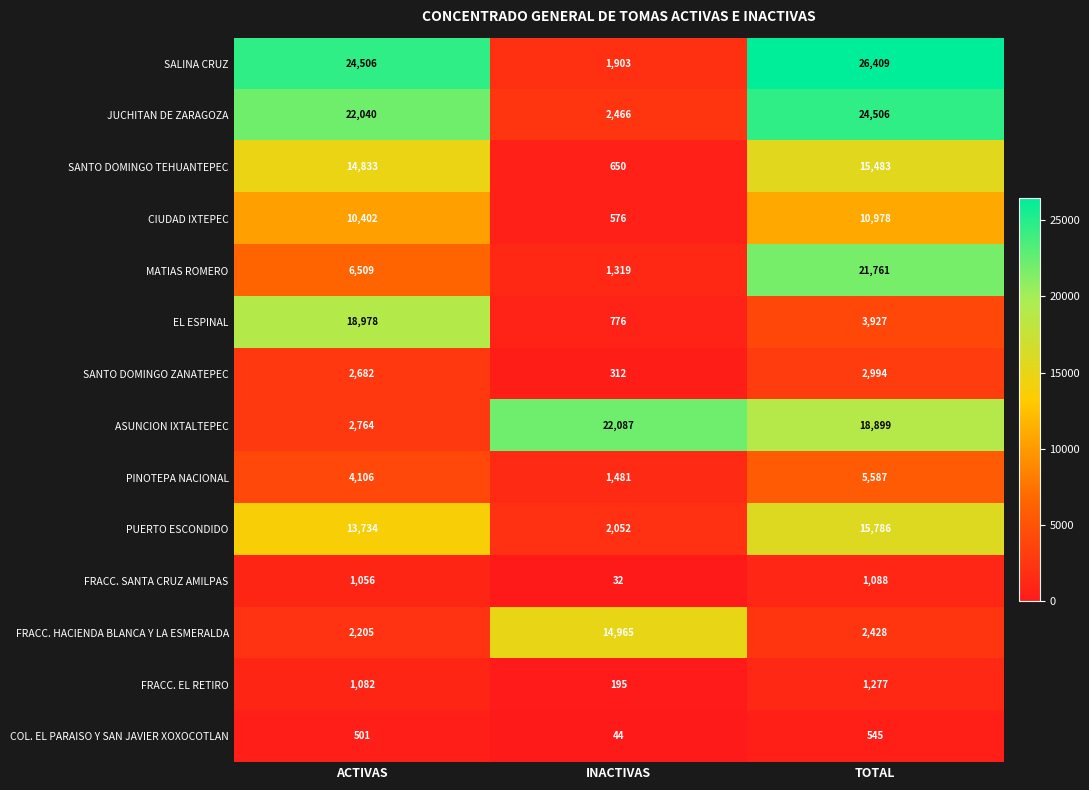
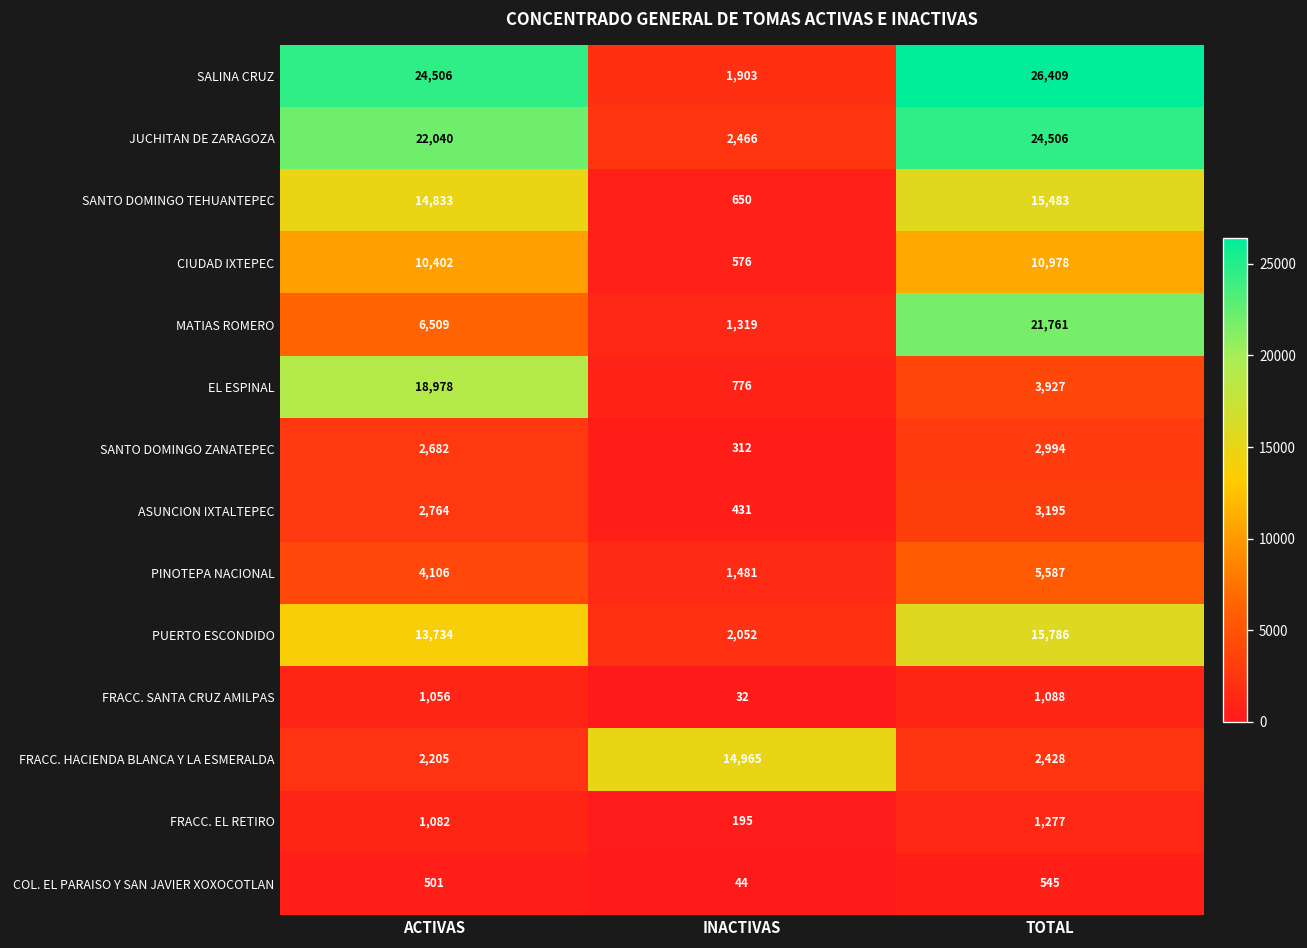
  {
    "SALINA CRUZ": {
      "ACTIVAS": "24,506",
      "INACTIVAS": "1,903",
      "TOTAL": "26,409"
    },
    "JUCHITAN DE ZARAGOZA": {
      "ACTIVAS": "22,040",
      "INACTIVAS": "2,466",
      "TOTAL": "24,506"
    },
    "SANTO DOMINGO TEHUANTEPEC": {
      "ACTIVAS": "14,833",
      "INACTIVAS": "650",
      "TOTAL": "15,483"
    },
    "CIUDAD IXTEPEC": {
      "ACTIVAS": "10,402",
      "INACTIVAS": "576",
      "TOTAL": "10,978"
    },
    "MATIAS ROMERO": {
      "ACTIVAS": "6,509",
      "INACTIVAS": "1,319",
      "TOTAL": "21,761"
    },
    "EL ESPINAL": {
      "ACTIVAS": "18,978",
      "INACTIVAS": "776",
      "TOTAL": "3,927"
    },
    "SANTO DOMINGO ZANATEPEC": {
      "ACTIVAS": "2,682",
      "INACTIVAS": "312",
      "TOTAL": "2,994"
    },
    "ASUNCION IXTALTEPEC": {
      "ACTIVAS": "2,764",
-     "INACTIVAS": "22,087",
-     "TOTAL": "18,899"
+     "INACTIVAS": "431",
+     "TOTAL": "3,195"
    },
    "PINOTEPA NACIONAL": {
      "ACTIVAS": "4,106",
      "INACTIVAS": "1,481",
      "TOTAL": "5,587"
    },
    "PUERTO ESCONDIDO": {
      "ACTIVAS": "13,734",
      "INACTIVAS": "2,052",
      "TOTAL": "15,786"
    },
    "FRACC. SANTA CRUZ AMILPAS": {
      "ACTIVAS": "1,056",
      "INACTIVAS": "32",
      "TOTAL": "1,088"
    },
    "FRACC. HACIENDA BLANCA Y LA ESMERALDA": {
      "ACTIVAS": "2,205",
      "INACTIVAS": "14,965",
      "TOTAL": "2,428"
    },
    "FRACC. EL RETIRO": {
      "ACTIVAS": "1,082",
      "INACTIVAS": "195",
      "TOTAL": "1,277"
    },
    "COL. EL PARAISO Y SAN JAVIER XOXOCOTLAN": {
      "ACTIVAS": "501",
      "INACTIVAS": "44",
      "TOTAL": "545"
    }
  }
